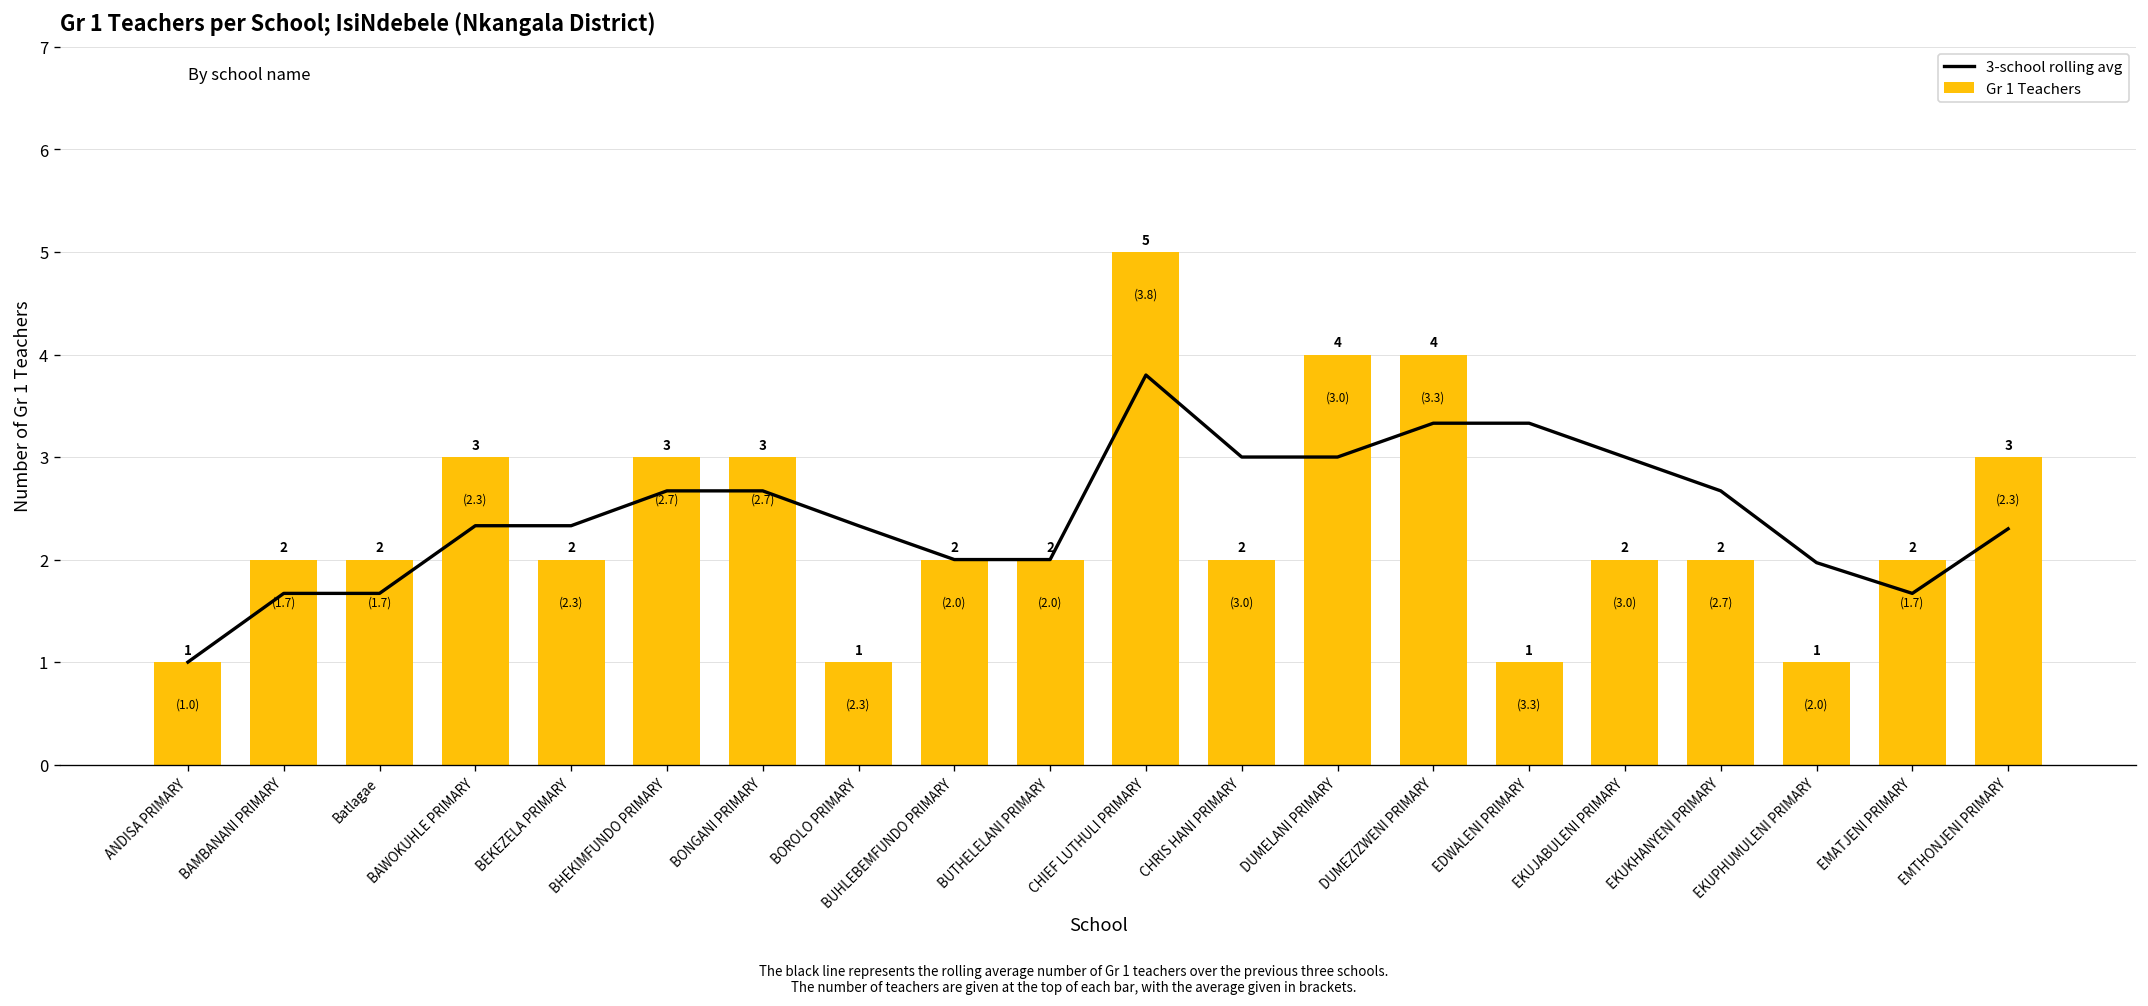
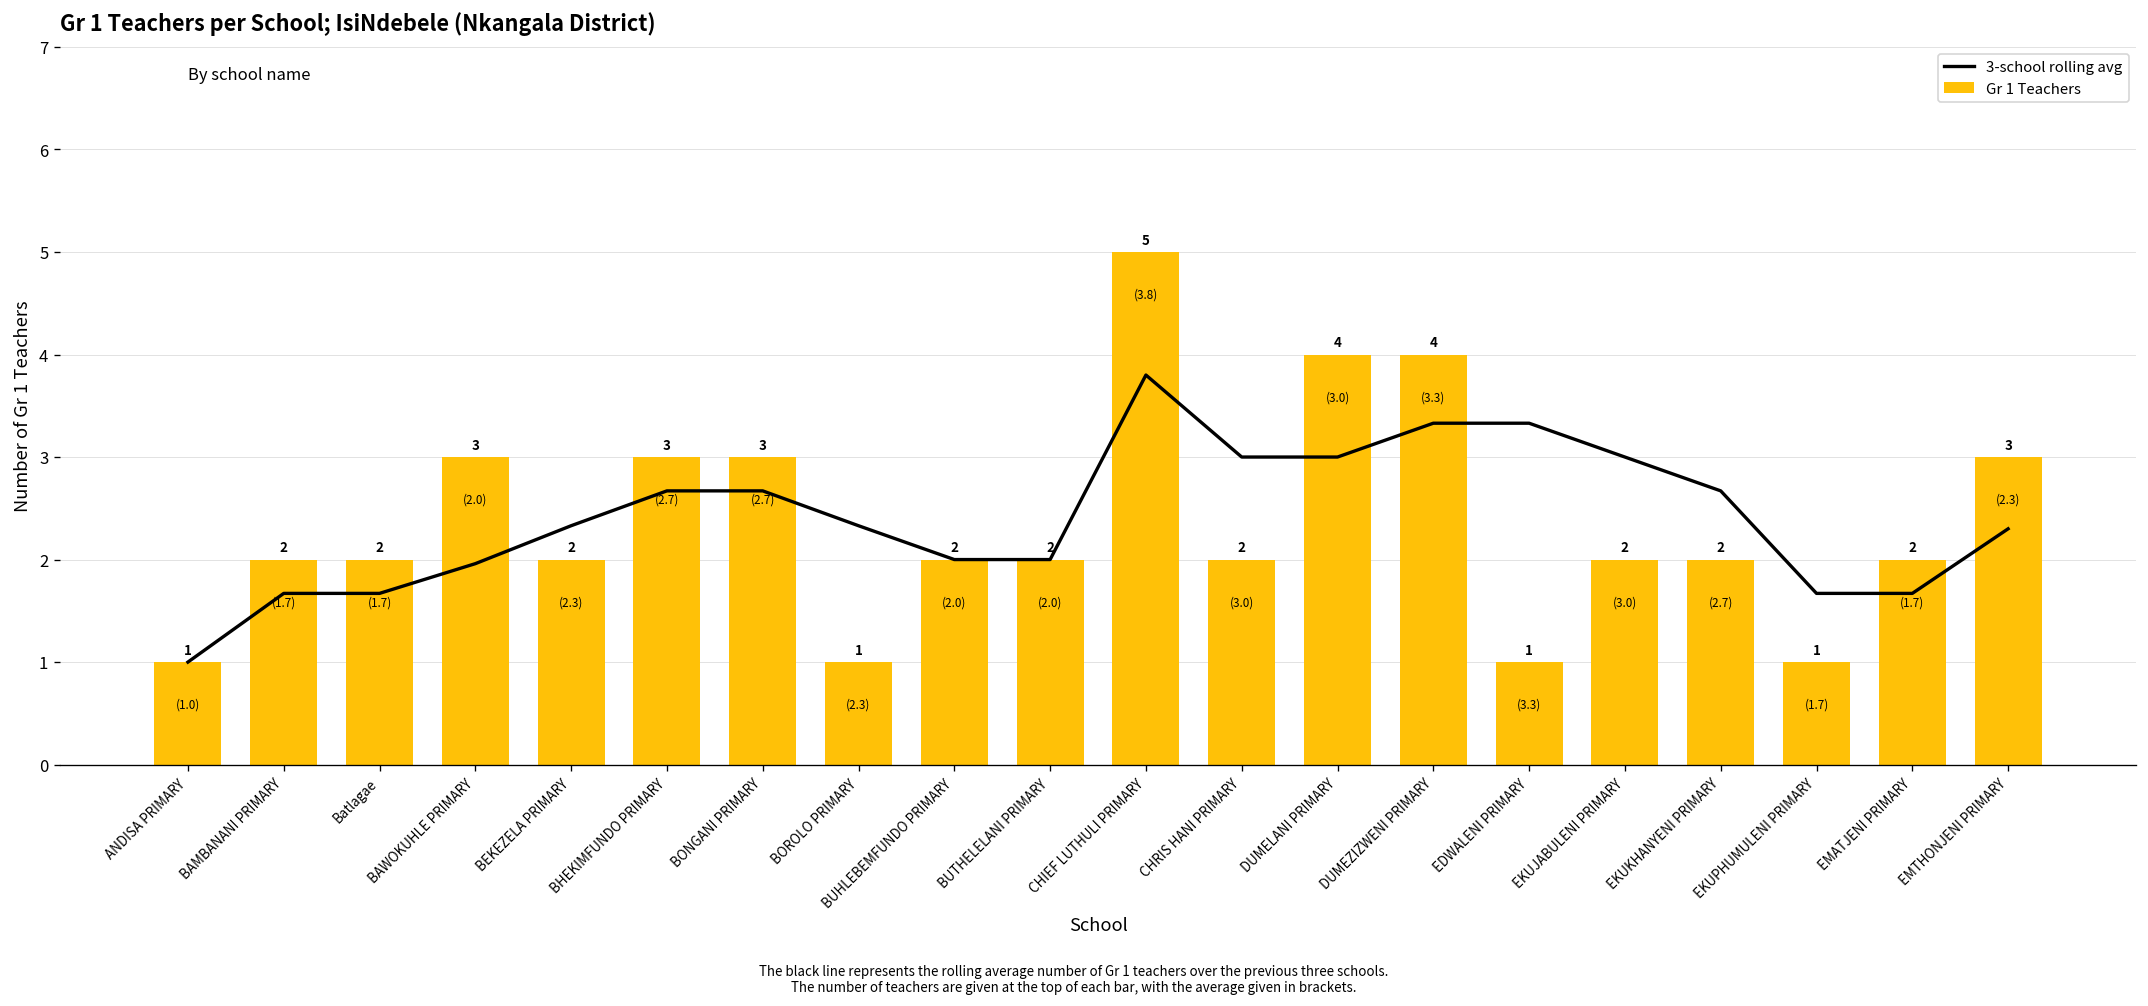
  {
    "3-school rolling avg": {
      "ANDISA PRIMARY": "1",
      "BAMBANANI PRIMARY": "(1.7)",
      "Batlagae": "(1.7)",
-     "BAWOKUHLE PRIMARY": "(2.3)",
+     "BAWOKUHLE PRIMARY": "(2.0)",
      "BHEKIMFUNDO PRIMARY": "(2.7)",
      "BONGANI PRIMARY": "(2.7)",
      "BUHLEBEMFUNDO PRIMARY": "2",
      "BUTHELELANI PRIMARY": "2",
      "DUMEZIZWENI PRIMARY": "(3.3)",
-     "EKUPHUMULENI PRIMARY": "(2.0)",
+     "EKUPHUMULENI PRIMARY": "(1.7)",
      "EMATJENI PRIMARY": "(1.7)",
      "EMTHONJENI PRIMARY": "(2.3)"
    },
    "Gr 1 Teachers": {
      "ANDISA PRIMARY": "1",
      "BAMBANANI PRIMARY": "2",
      "Batlagae": "2",
      "BAWOKUHLE PRIMARY": "3",
      "BEKEZELA PRIMARY": "2",
      "BHEKIMFUNDO PRIMARY": "3",
      "BONGANI PRIMARY": "3",
      "BOROLO PRIMARY": "1",
      "BUHLEBEMFUNDO PRIMARY": "2",
      "BUTHELELANI PRIMARY": "2",
      "CHIEF LUTHULI PRIMARY": "5",
      "CHRIS HANI PRIMARY": "2",
      "DUMELANI PRIMARY": "4",
      "DUMEZIZWENI PRIMARY": "4",
      "EDWALENI PRIMARY": "1",
      "EKUJABULENI PRIMARY": "2",
      "EKUKHANYENI PRIMARY": "2",
      "EKUPHUMULENI PRIMARY": "1",
      "EMATJENI PRIMARY": "2",
      "EMTHONJENI PRIMARY": "3"
    }
  }
